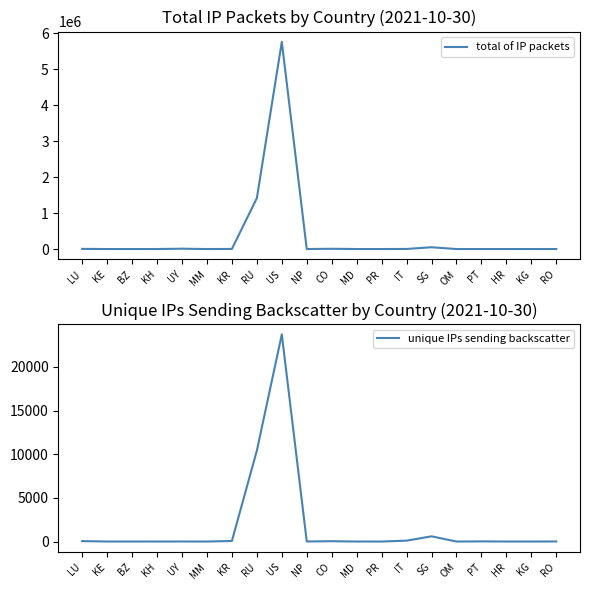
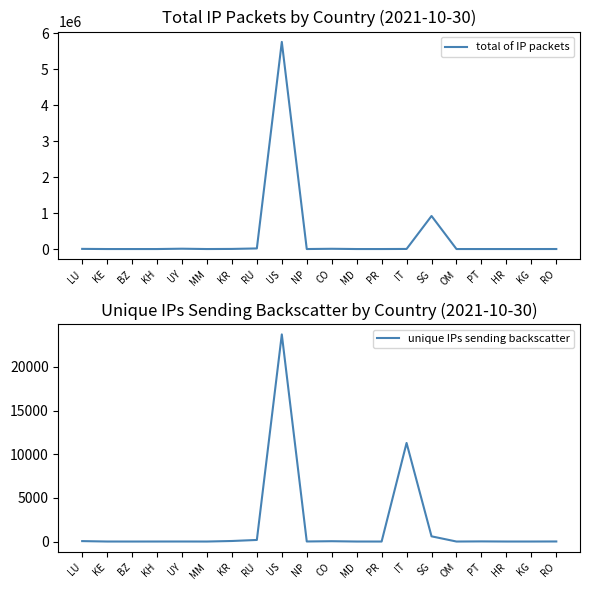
  {
    "Total IP Packets by Country (2021-10-30)": {
      "LU": 0,
      "KE": 0,
      "BZ": 0,
      "KH": 0,
      "UY": 0,
      "MM": 0,
      "KR": 0,
-     "RU": 1400000,
+     "RU": 0,
      "US": 5800000,
      "NP": 0,
      "CO": 0,
      "MD": 0,
      "PR": 0,
      "IT": 0,
-     "SG": 0,
+     "SG": 900000,
      "OM": 0,
      "PT": 0,
      "HR": 0,
      "KG": 0,
      "RO": 0
    },
    "Unique IPs Sending Backscatter by Country (2021-10-30)": {
      "LU": 0,
      "KE": 0,
      "BZ": 0,
      "KH": 0,
      "UY": 0,
      "MM": 0,
      "KR": 0,
-     "RU": 10000,
+     "RU": 0,
      "US": 24000,
      "NP": 0,
      "CO": 0,
      "MD": 0,
      "PR": 0,
-     "IT": 0,
+     "IT": 11000,
      "SG": 1000,
      "OM": 0,
      "PT": 0,
      "HR": 0,
      "KG": 0,
      "RO": 0
    }
  }
